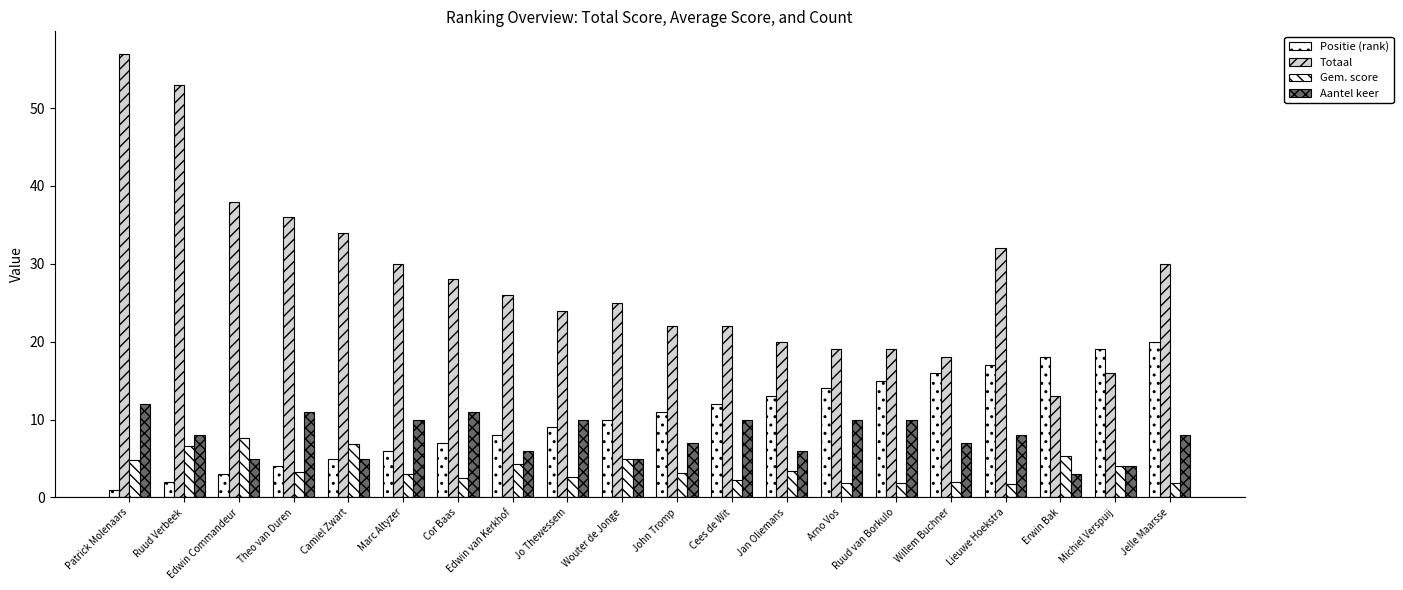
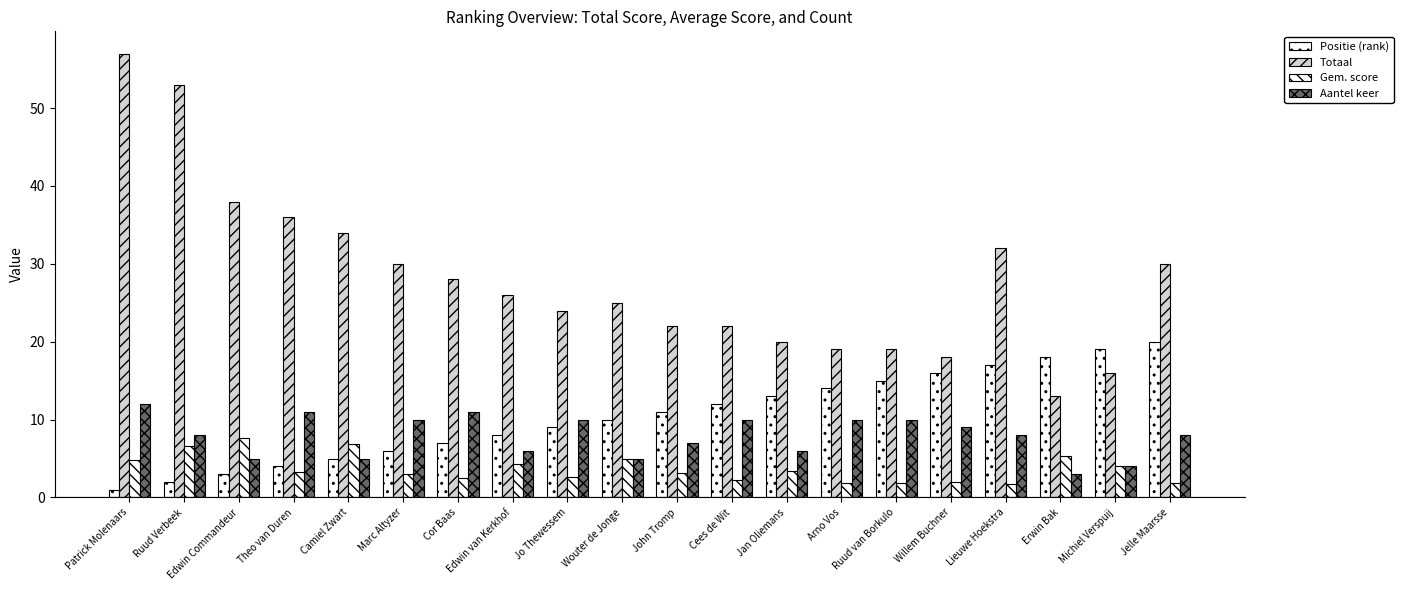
  {
    "Totaal": {
      "Patrick Molenaars": 57,
      "Ruud Verbeek": 53,
      "Edwin Commandeur": 38,
      "Theo van Duren": 36,
      "Camiel Zwart": 34,
      "Marc Altyzer": 30,
      "Cor Baas": 28,
      "Edwin van Kerkhof": 26,
      "Jo Thewessem": 24,
      "Wouter de Jonge": 25,
      "John Tromp": 22,
      "Cees de Wit": 22,
      "Jan Oliemans": 20,
      "Arno Vos": 19,
      "Ruud van Borkulo": 19,
      "Willem Buchner": 18,
      "Lieuwe Hoekstra": 32,
      "Erwin Bak": 13,
      "Michiel Verspuij": 16,
      "Jelle Maarsse": 30
    },
    "Aantel keer": {
      "Patrick Molenaars": 12,
      "Ruud Verbeek": 8,
      "Edwin Commandeur": 5,
      "Theo van Duren": 11,
      "Camiel Zwart": 5,
      "Marc Altyzer": 10,
      "Cor Baas": 11,
      "Edwin van Kerkhof": 6,
      "Jo Thewessem": 10,
      "Wouter de Jonge": 5,
      "John Tromp": 7,
      "Cees de Wit": 10,
      "Jan Oliemans": 6,
      "Arno Vos": 10,
      "Ruud van Borkulo": 10,
-     "Willem Buchner": 7,
+     "Willem Buchner": 9,
      "Lieuwe Hoekstra": 8,
      "Erwin Bak": 3,
      "Michiel Verspuij": 4,
      "Jelle Maarsse": 8
    }
  }
